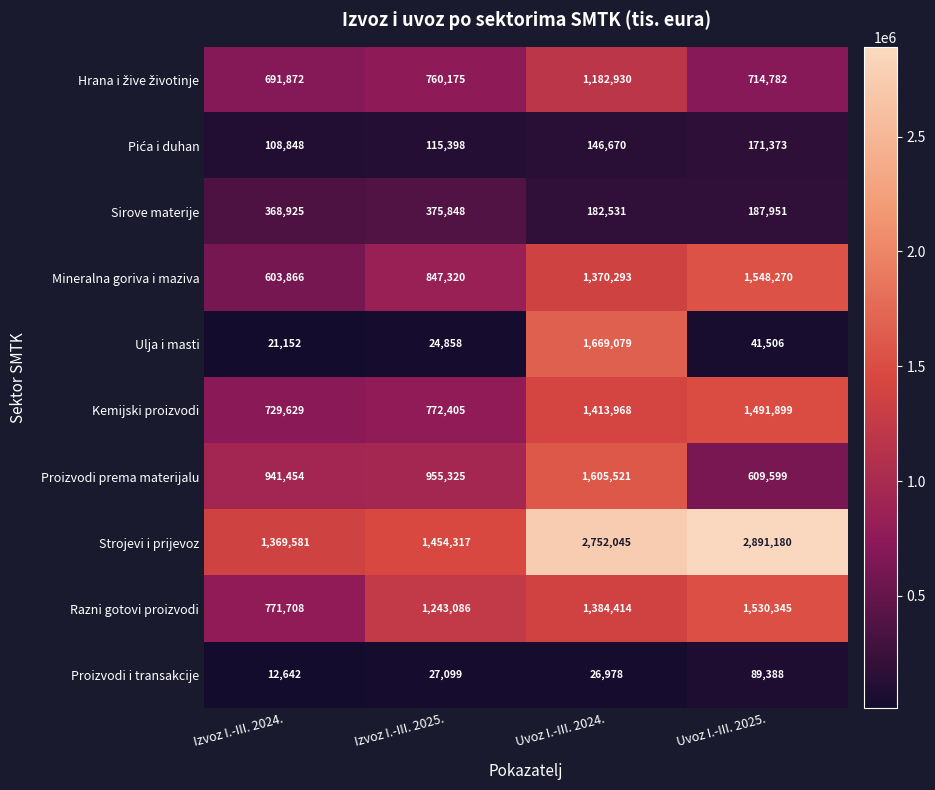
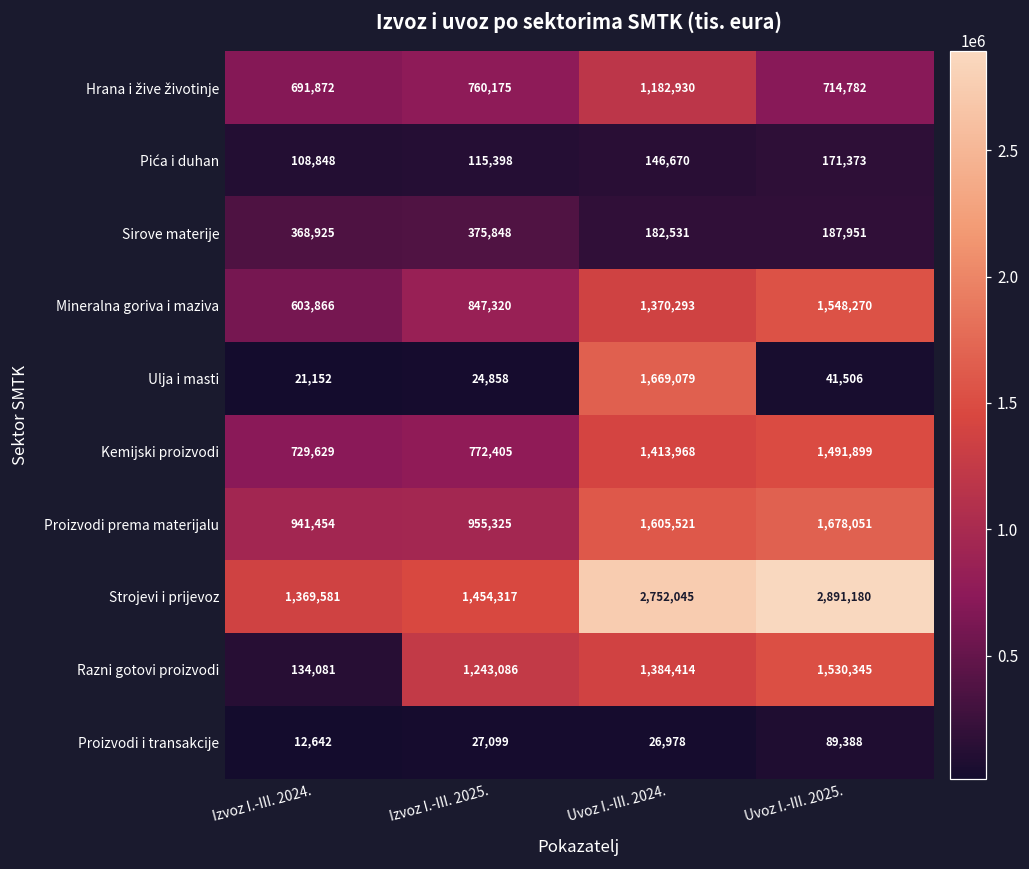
  {
    "Hrana i žive životinje": {
      "Izvoz I.-III. 2024.": "691,872",
      "Izvoz I.-III. 2025.": "760,175",
      "Uvoz I.-III. 2024.": "1,182,930",
      "Uvoz I.-III. 2025.": "714,782"
    },
    "Pića i duhan": {
      "Izvoz I.-III. 2024.": "108,848",
      "Izvoz I.-III. 2025.": "115,398",
      "Uvoz I.-III. 2024.": "146,670",
      "Uvoz I.-III. 2025.": "171,373"
    },
    "Sirove materije": {
      "Izvoz I.-III. 2024.": "368,925",
      "Izvoz I.-III. 2025.": "375,848",
      "Uvoz I.-III. 2024.": "182,531",
      "Uvoz I.-III. 2025.": "187,951"
    },
    "Mineralna goriva i maziva": {
      "Izvoz I.-III. 2024.": "603,866",
      "Izvoz I.-III. 2025.": "847,320",
      "Uvoz I.-III. 2024.": "1,370,293",
      "Uvoz I.-III. 2025.": "1,548,270"
    },
    "Ulja i masti": {
      "Izvoz I.-III. 2024.": "21,152",
      "Izvoz I.-III. 2025.": "24,858",
      "Uvoz I.-III. 2024.": "1,669,079",
      "Uvoz I.-III. 2025.": "41,506"
    },
    "Kemijski proizvodi": {
      "Izvoz I.-III. 2024.": "729,629",
      "Izvoz I.-III. 2025.": "772,405",
      "Uvoz I.-III. 2024.": "1,413,968",
      "Uvoz I.-III. 2025.": "1,491,899"
    },
    "Proizvodi prema materijalu": {
      "Izvoz I.-III. 2024.": "941,454",
      "Izvoz I.-III. 2025.": "955,325",
      "Uvoz I.-III. 2024.": "1,605,521",
-     "Uvoz I.-III. 2025.": "609,599"
+     "Uvoz I.-III. 2025.": "1,678,051"
    },
    "Strojevi i prijevoz": {
      "Izvoz I.-III. 2024.": "1,369,581",
      "Izvoz I.-III. 2025.": "1,454,317",
      "Uvoz I.-III. 2024.": "2,752,045",
      "Uvoz I.-III. 2025.": "2,891,180"
    },
    "Razni gotovi proizvodi": {
-     "Izvoz I.-III. 2024.": "771,708",
+     "Izvoz I.-III. 2024.": "134,081",
      "Izvoz I.-III. 2025.": "1,243,086",
      "Uvoz I.-III. 2024.": "1,384,414",
      "Uvoz I.-III. 2025.": "1,530,345"
    },
    "Proizvodi i transakcije": {
      "Izvoz I.-III. 2024.": "12,642",
      "Izvoz I.-III. 2025.": "27,099",
      "Uvoz I.-III. 2024.": "26,978",
      "Uvoz I.-III. 2025.": "89,388"
    }
  }
